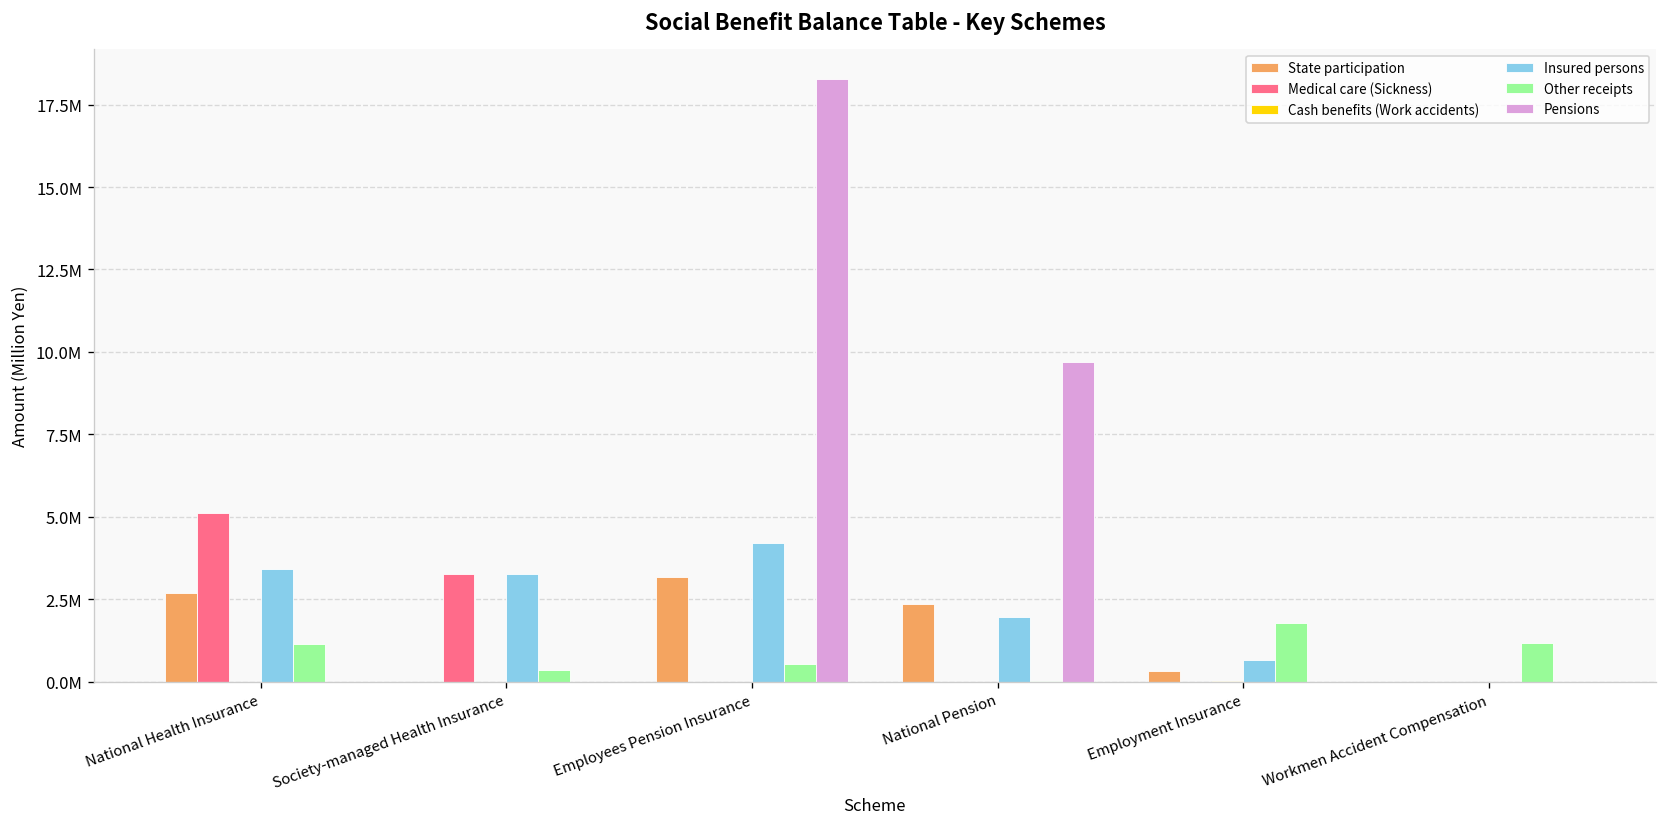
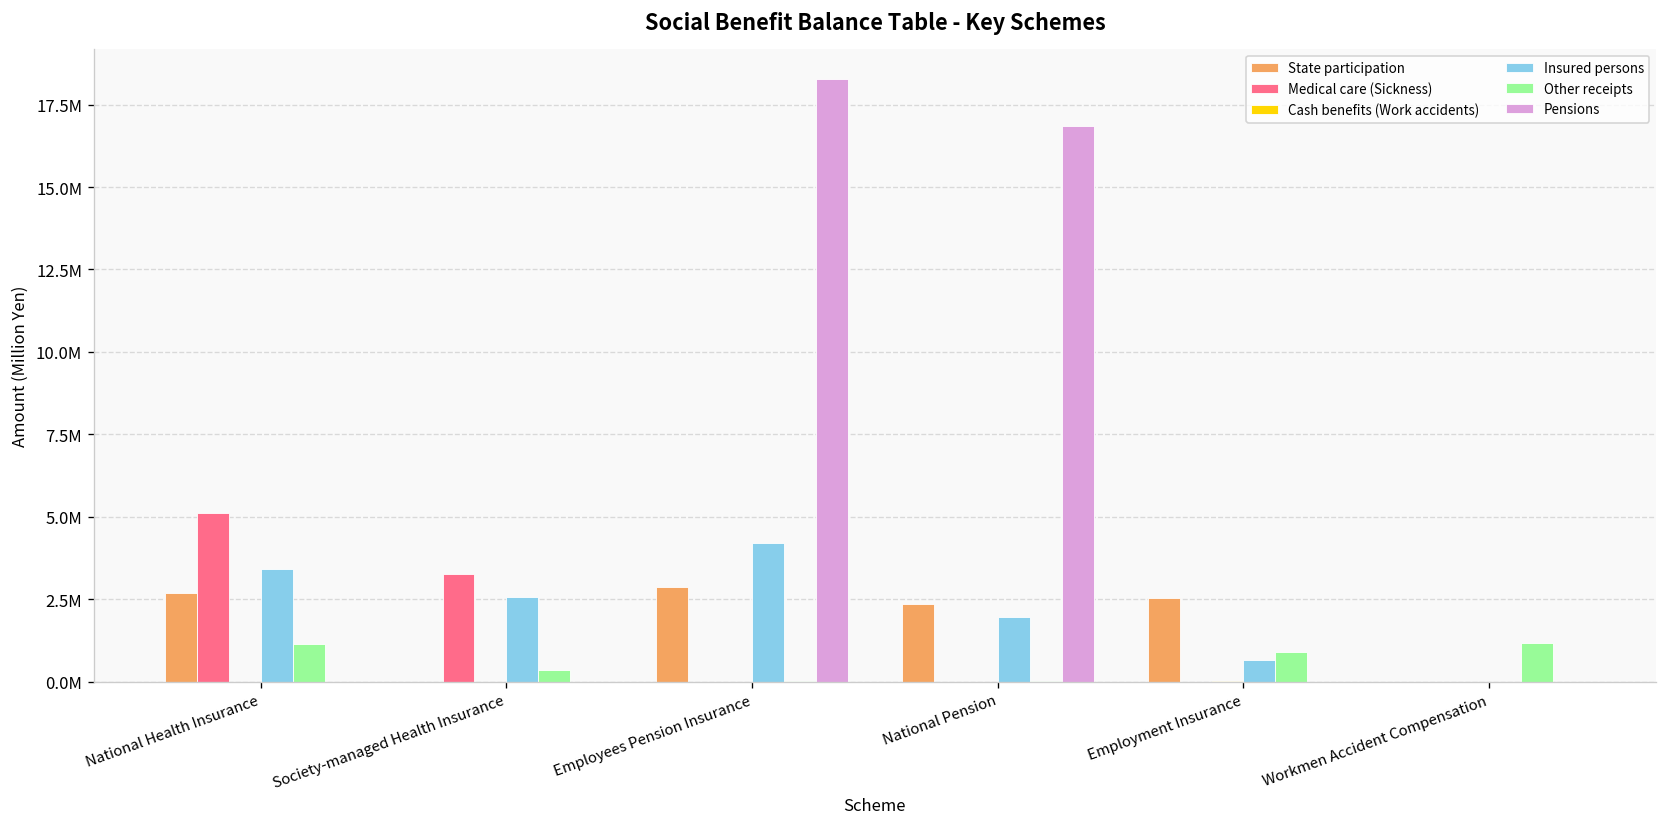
  {
    "State participation": {
      "National Health Insurance": 2700000,
      "Society-managed Health Insurance": 0,
-     "Employees Pension Insurance": 3200000,
+     "Employees Pension Insurance": 2900000,
      "National Pension": 2400000,
-     "Employment Insurance": 300000
+     "Employment Insurance": 2500000
    },
    "Medical care (Sickness)": {
      "National Health Insurance": 5100000,
      "Society-managed Health Insurance": 3300000,
      "Employees Pension Insurance": 0,
      "National Pension": 0,
      "Employment Insurance": 0,
      "Workmen Accident Compensation": 0
    },
    "Cash benefits (Work accidents)": {
      "National Health Insurance": 0,
      "Society-managed Health Insurance": 0,
      "Employees Pension Insurance": 0,
      "National Pension": 0,
      "Workmen Accident Compensation": 0
    },
    "Insured persons": {
      "National Health Insurance": 3400000,
-     "Society-managed Health Insurance": 3300000,
+     "Society-managed Health Insurance": 2600000,
      "Employees Pension Insurance": 4200000,
      "National Pension": 2000000,
      "Employment Insurance": 600000,
      "Workmen Accident Compensation": 0
    },
    "Other receipts": {
      "National Health Insurance": 1100000,
      "Society-managed Health Insurance": 300000,
-     "Employees Pension Insurance": 500000,
-     "Employment Insurance": 1800000,
+     "Employees Pension Insurance": 0,
+     "Employment Insurance": 900000,
      "Workmen Accident Compensation": 1200000
    },
    "Pensions": {
      "National Health Insurance": 0,
      "Society-managed Health Insurance": 0,
      "Employees Pension Insurance": 18300000,
-     "National Pension": 9700000,
+     "National Pension": 16800000,
      "Employment Insurance": 0,
      "Workmen Accident Compensation": 0
    }
  }
